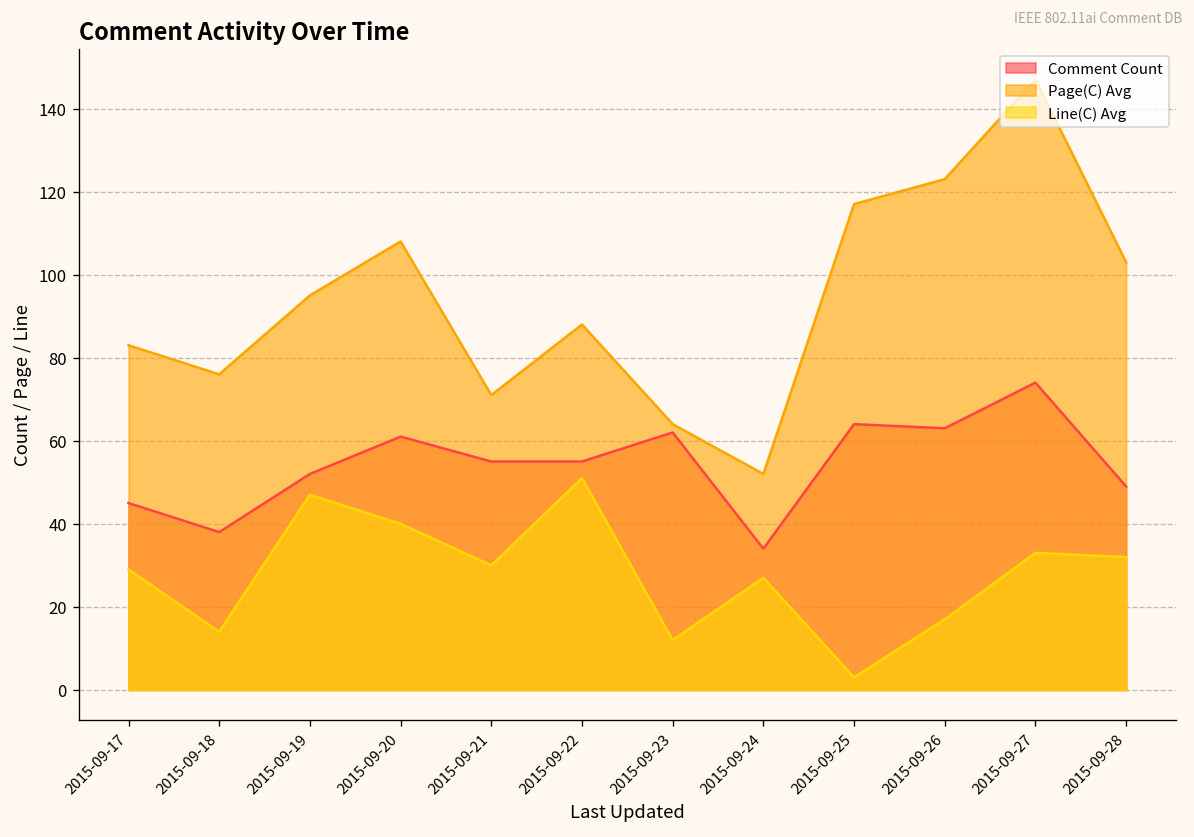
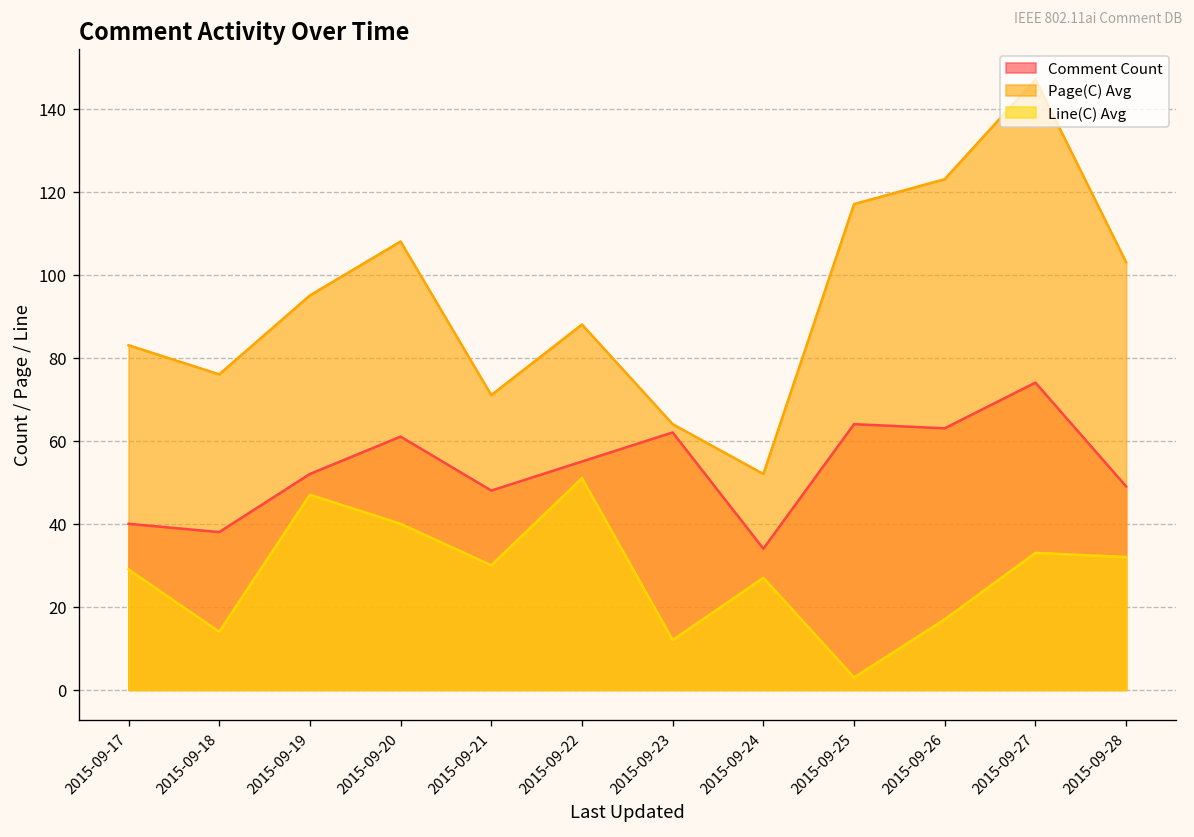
  {
    "Comment Count": {
-     "2015-09-17": 45,
+     "2015-09-17": 40,
      "2015-09-18": 38,
      "2015-09-19": 52,
      "2015-09-20": 61,
-     "2015-09-21": 55,
+     "2015-09-21": 48,
      "2015-09-22": 55,
      "2015-09-23": 62,
      "2015-09-24": 34,
      "2015-09-25": 64,
      "2015-09-26": 63,
      "2015-09-27": 74,
      "2015-09-28": 49
    }
  }
